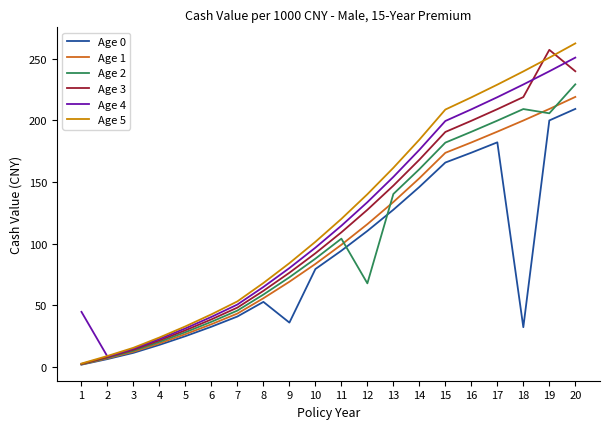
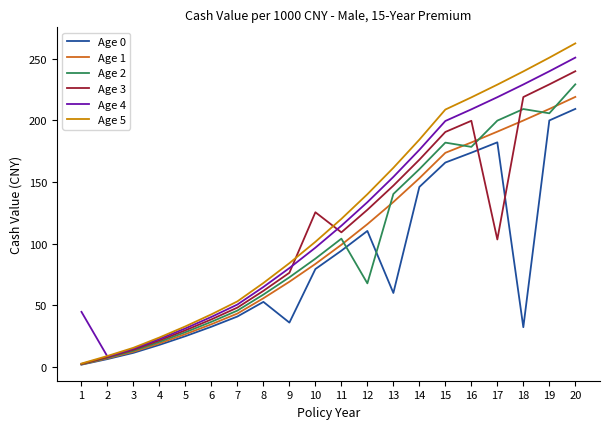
  {
    "Age 0": {
      "7": 41,
      "8": 53,
      "9": 36,
      "10": 79,
      "11": 94,
      "12": 110,
-     "13": 127,
+     "13": 60,
      "14": 146,
      "15": 166,
      "16": 174,
      "17": 182,
      "18": 32,
      "19": 200,
      "20": 209
    },
    "Age 2": {
      "7": 46,
      "8": 59,
      "9": 73,
      "10": 88,
      "11": 104,
      "12": 68,
      "13": 140,
      "14": 160,
      "15": 182,
-     "16": 191,
+     "16": 178,
      "17": 200,
      "18": 209,
      "19": 206,
      "20": 229
    },
    "Age 3": {
      "7": 48,
      "8": 62,
      "9": 76,
-     "10": 92,
+     "10": 125,
      "11": 109,
      "12": 127,
      "13": 147,
      "14": 168,
      "15": 191,
      "16": 200,
-     "17": 209,
+     "17": 103,
      "18": 219,
-     "19": 257,
+     "19": 229,
      "20": 240
    },
    "Age 4": {
      "1": 45,
      "7": 51,
      "8": 65,
      "9": 80,
      "10": 97,
      "11": 115,
      "12": 134,
      "13": 154,
      "14": 176,
      "15": 199,
      "16": 209,
      "17": 219,
      "18": 229,
      "19": 240,
      "20": 251
    }
  }
